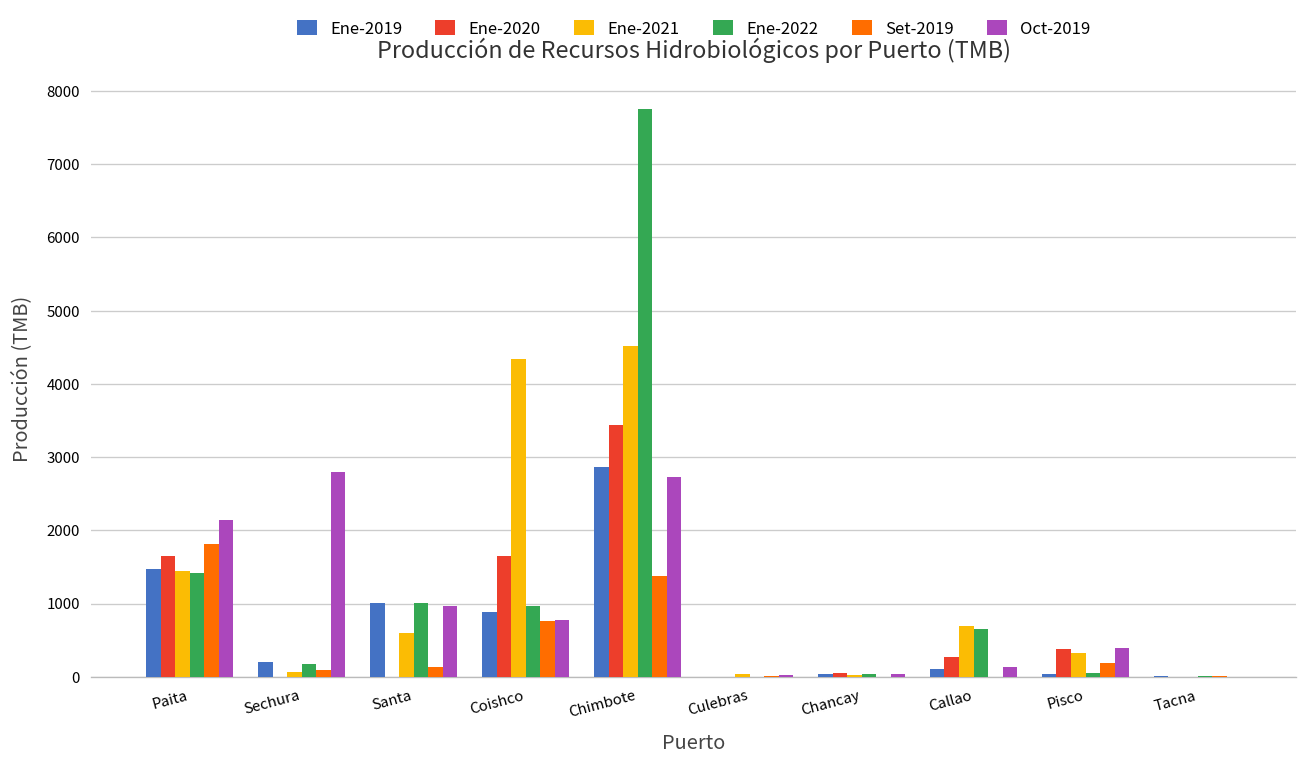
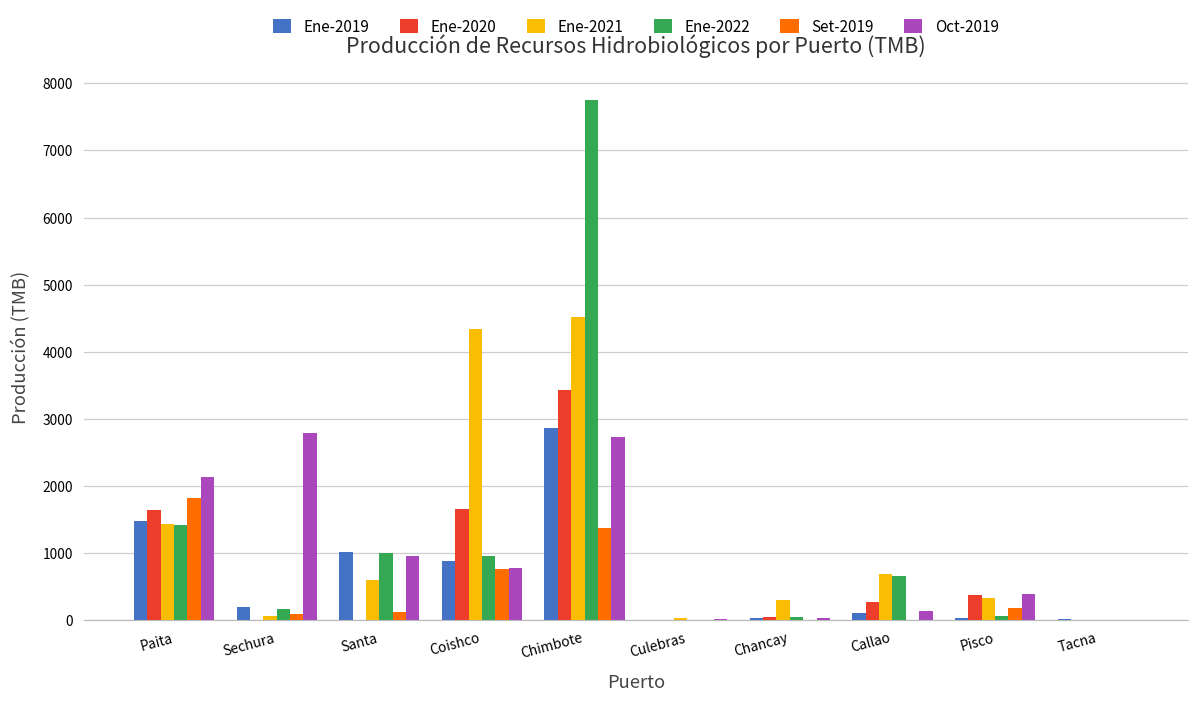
  {
    "Ene-2019": {
      "Paita": 1500,
      "Sechura": 200,
      "Santa": 1000,
      "Coishco": 900,
      "Chimbote": 2900,
      "Culebras": 0,
      "Callao": 100
    },
    "Ene-2020": {
      "Paita": 1600,
      "Sechura": 0,
      "Santa": 0,
      "Coishco": 1700,
      "Chimbote": 3400,
      "Culebras": 0,
      "Chancay": 100,
      "Callao": 300,
      "Pisco": 400,
      "Tacna": 0
    },
    "Ene-2021": {
      "Paita": 1400,
      "Sechura": 100,
      "Santa": 600,
      "Coishco": 4300,
      "Chimbote": 4500,
      "Culebras": 0,
-     "Chancay": 0,
+     "Chancay": 300,
      "Callao": 700,
      "Pisco": 300
    },
    "Ene-2022": {
      "Paita": 1400,
      "Sechura": 200,
      "Santa": 1000,
      "Coishco": 1000,
      "Chimbote": 7800,
      "Culebras": 0,
      "Chancay": 0,
      "Callao": 700,
      "Pisco": 100
    },
    "Set-2019": {
      "Paita": 1800,
      "Sechura": 100,
      "Santa": 100,
      "Coishco": 800,
      "Chimbote": 1400,
      "Chancay": 0,
      "Pisco": 200
    },
    "Oct-2019": {
      "Paita": 2100,
      "Sechura": 2800,
      "Santa": 1000,
      "Coishco": 800,
      "Chimbote": 2700,
      "Callao": 100,
      "Pisco": 400,
      "Tacna": 0
    }
  }
